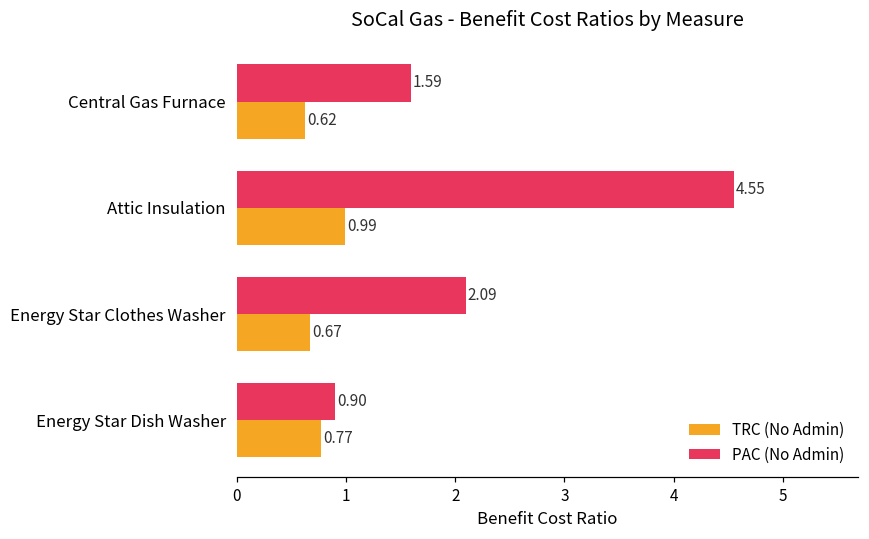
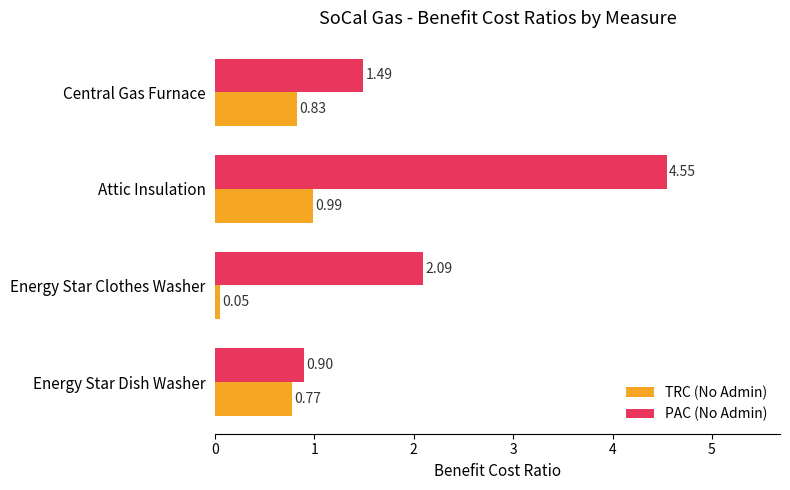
  {
    "TRC (No Admin)": {
-     "Central Gas Furnace": 0.62,
+     "Central Gas Furnace": 0.83,
      "Attic Insulation": 0.99,
-     "Energy Star Clothes Washer": 0.67,
+     "Energy Star Clothes Washer": 0.05,
      "Energy Star Dish Washer": 0.77
    },
    "PAC (No Admin)": {
-     "Central Gas Furnace": 1.59,
+     "Central Gas Furnace": 1.49,
      "Attic Insulation": 4.55,
      "Energy Star Clothes Washer": 2.09,
      "Energy Star Dish Washer": 0.90
    }
  }
